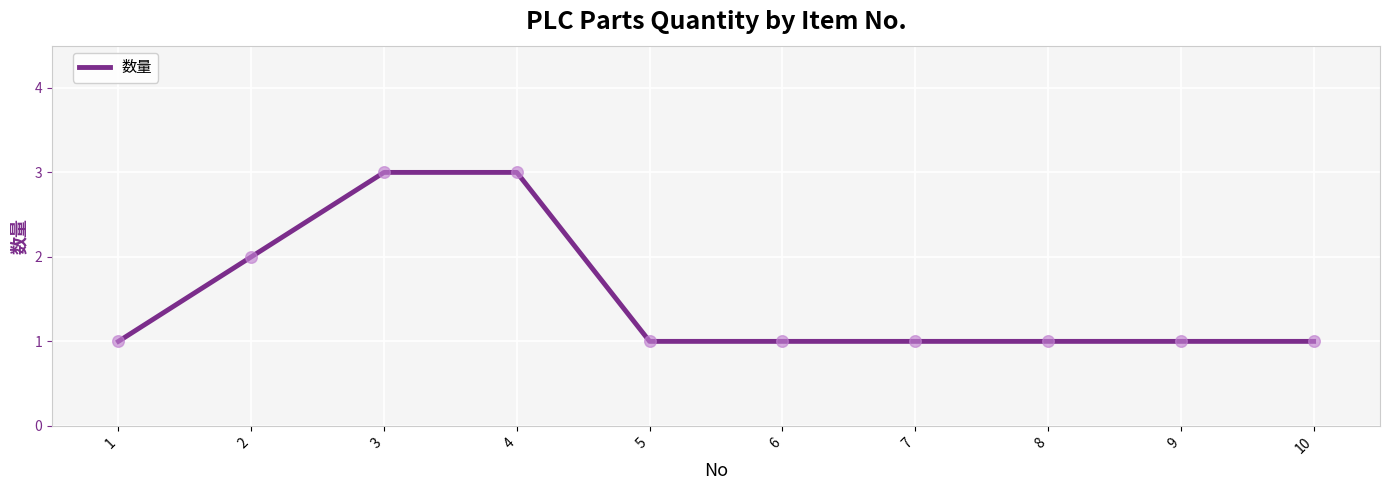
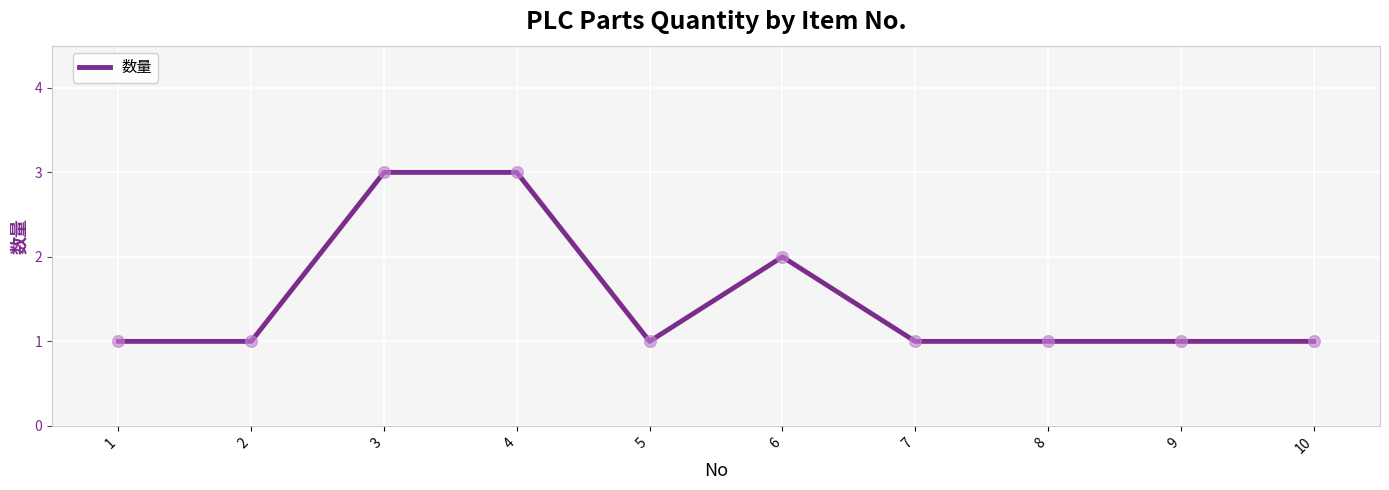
  {
    "1": 1,
-   "2": 2,
+   "2": 1,
    "3": 3,
    "4": 3,
    "5": 1,
-   "6": 1,
+   "6": 2,
    "7": 1,
    "8": 1,
    "9": 1,
    "10": 1
  }
